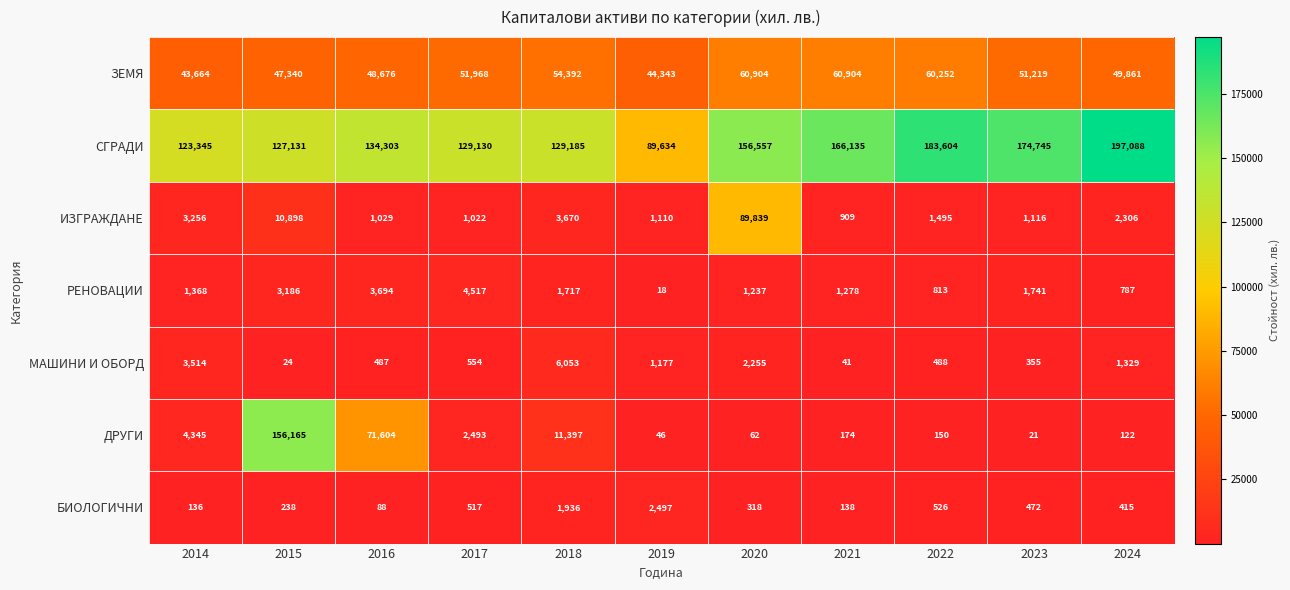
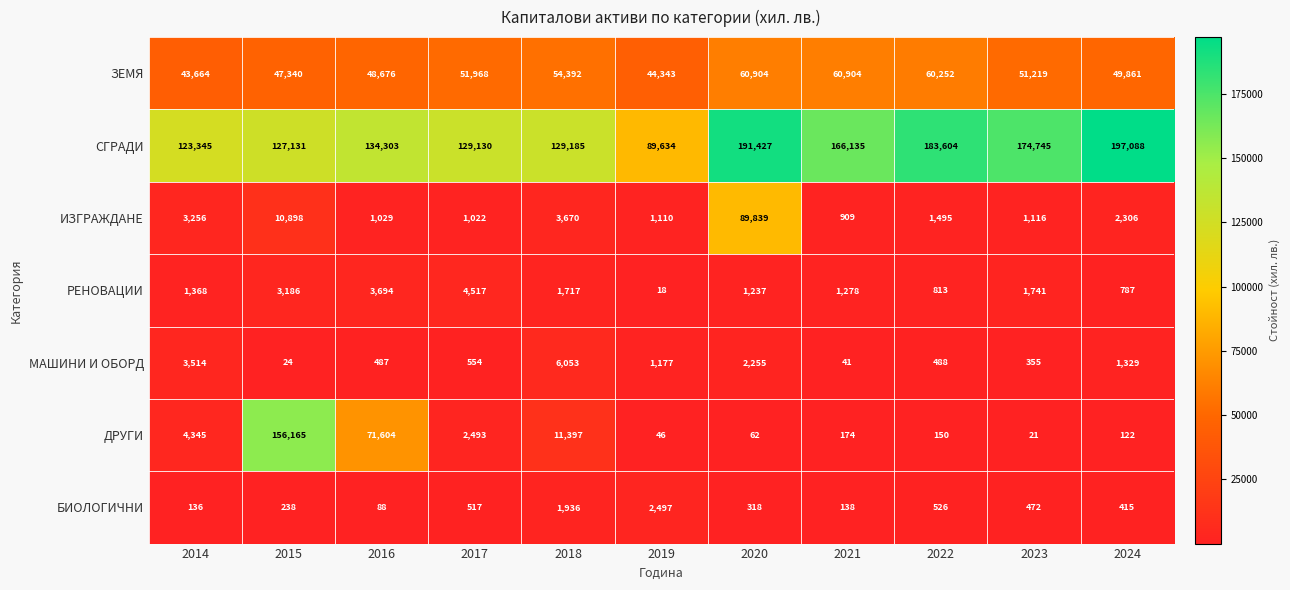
  {
    "ЗЕМЯ": {
      "2014": "43,664",
      "2015": "47,340",
      "2016": "48,676",
      "2017": "51,968",
      "2018": "54,392",
      "2019": "44,343",
      "2020": "60,904",
      "2021": "60,904",
      "2022": "60,252",
      "2023": "51,219",
      "2024": "49,861"
    },
    "СГРАДИ": {
      "2014": "123,345",
      "2015": "127,131",
      "2016": "134,303",
      "2017": "129,130",
      "2018": "129,185",
      "2019": "89,634",
-     "2020": "156,557",
+     "2020": "191,427",
      "2021": "166,135",
      "2022": "183,604",
      "2023": "174,745",
      "2024": "197,088"
    },
    "ИЗГРАЖДАНЕ": {
      "2014": "3,256",
      "2015": "10,898",
      "2016": "1,029",
      "2017": "1,022",
      "2018": "3,670",
      "2019": "1,110",
      "2020": "89,839",
      "2021": "909",
      "2022": "1,495",
      "2023": "1,116",
      "2024": "2,306"
    },
    "РЕНОВАЦИИ": {
      "2014": "1,368",
      "2015": "3,186",
      "2016": "3,694",
      "2017": "4,517",
      "2018": "1,717",
      "2019": "18",
      "2020": "1,237",
      "2021": "1,278",
      "2022": "813",
      "2023": "1,741",
      "2024": "787"
    },
    "МАШИНИ И ОБОРД": {
      "2014": "3,514",
      "2015": "24",
      "2016": "487",
      "2017": "554",
      "2018": "6,053",
      "2019": "1,177",
      "2020": "2,255",
      "2021": "41",
      "2022": "488",
      "2023": "355",
      "2024": "1,329"
    },
    "ДРУГИ": {
      "2014": "4,345",
      "2015": "156,165",
      "2016": "71,604",
      "2017": "2,493",
      "2018": "11,397",
      "2019": "46",
      "2020": "62",
      "2021": "174",
      "2022": "150",
      "2023": "21",
      "2024": "122"
    },
    "БИОЛОГИЧНИ": {
      "2014": "136",
      "2015": "238",
      "2016": "88",
      "2017": "517",
      "2018": "1,936",
      "2019": "2,497",
      "2020": "318",
      "2021": "138",
      "2022": "526",
      "2023": "472",
      "2024": "415"
    }
  }
